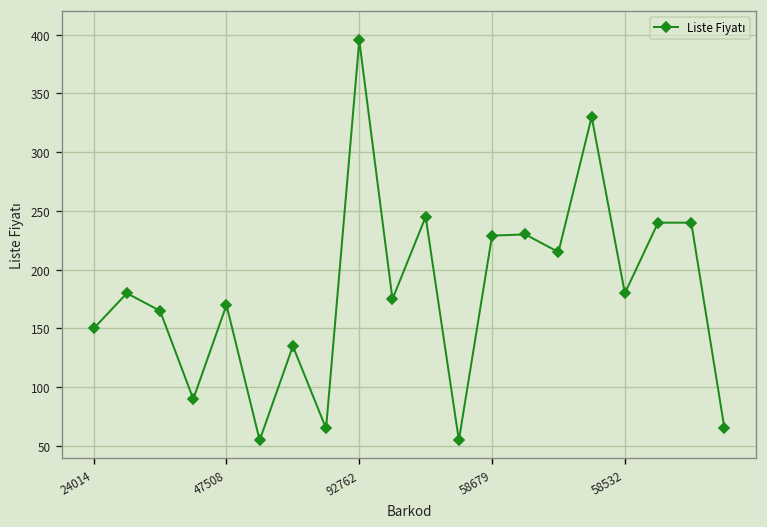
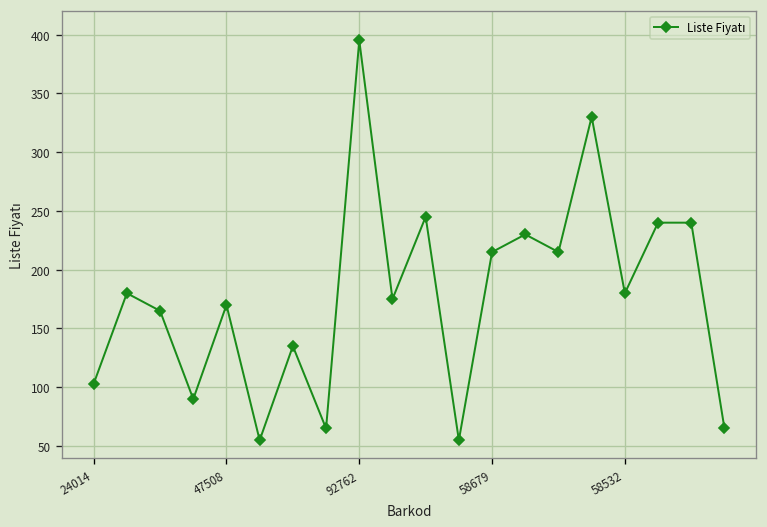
  {
-   "24014": 150,
+   "24014": 100,
    "47508": 170,
    "92762": 400,
-   "58679": 230,
+   "58679": 220,
    "58532": 180
  }
